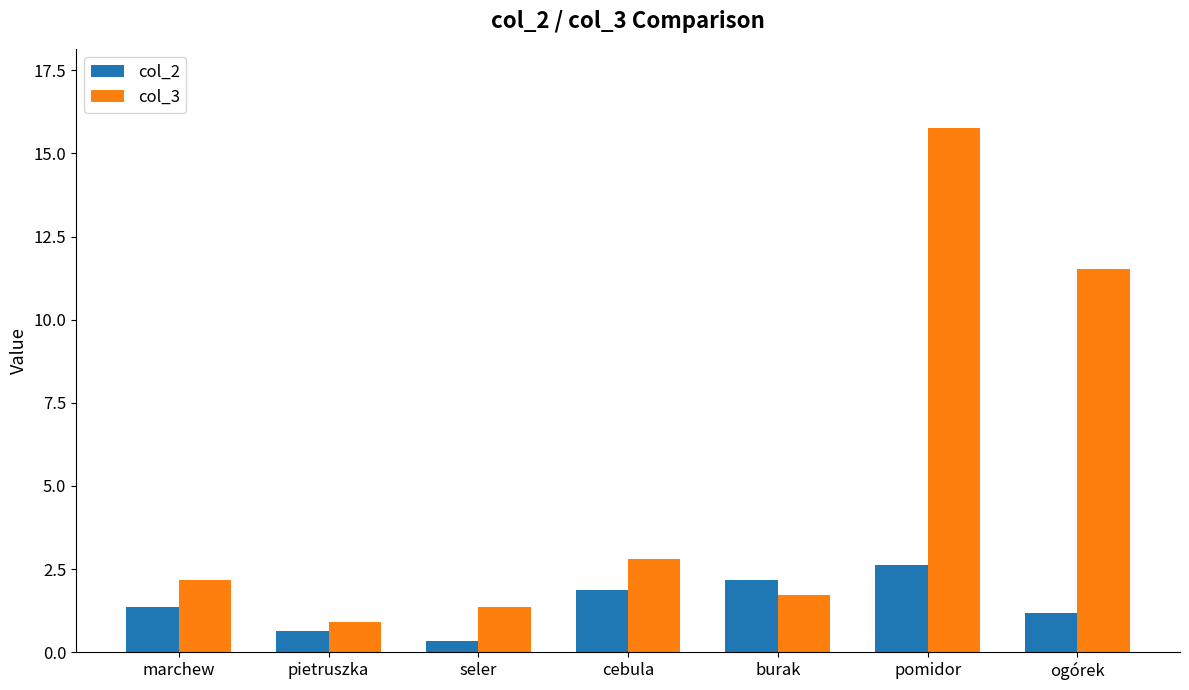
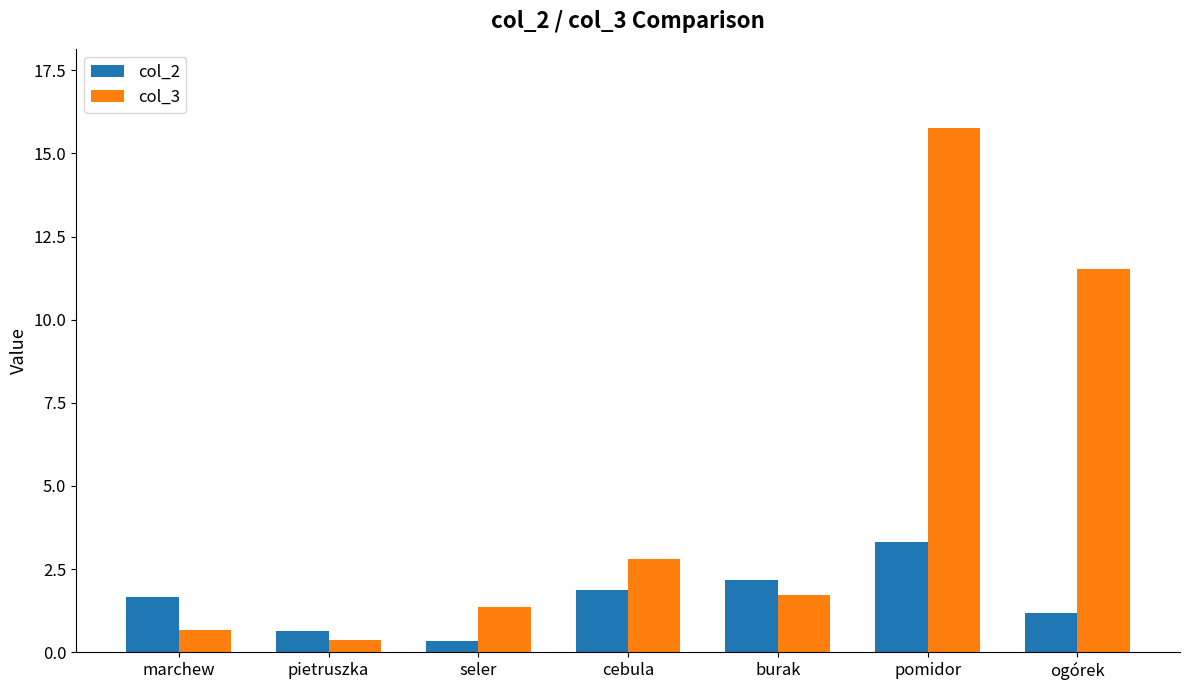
  {
    "col_2": {
-     "marchew": 1.4,
+     "marchew": 1.7,
      "pietruszka": 0.7,
      "seler": 0.3,
      "cebula": 1.9,
      "burak": 2.2,
-     "pomidor": 2.6,
+     "pomidor": 3.3,
      "ogórek": 1.2
    },
    "col_3": {
-     "marchew": 2.2,
-     "pietruszka": 0.9,
+     "marchew": 0.7,
+     "pietruszka": 0.4,
      "seler": 1.4,
      "cebula": 2.8,
      "burak": 1.7,
      "pomidor": 15.8,
      "ogórek": 11.5
    }
  }
